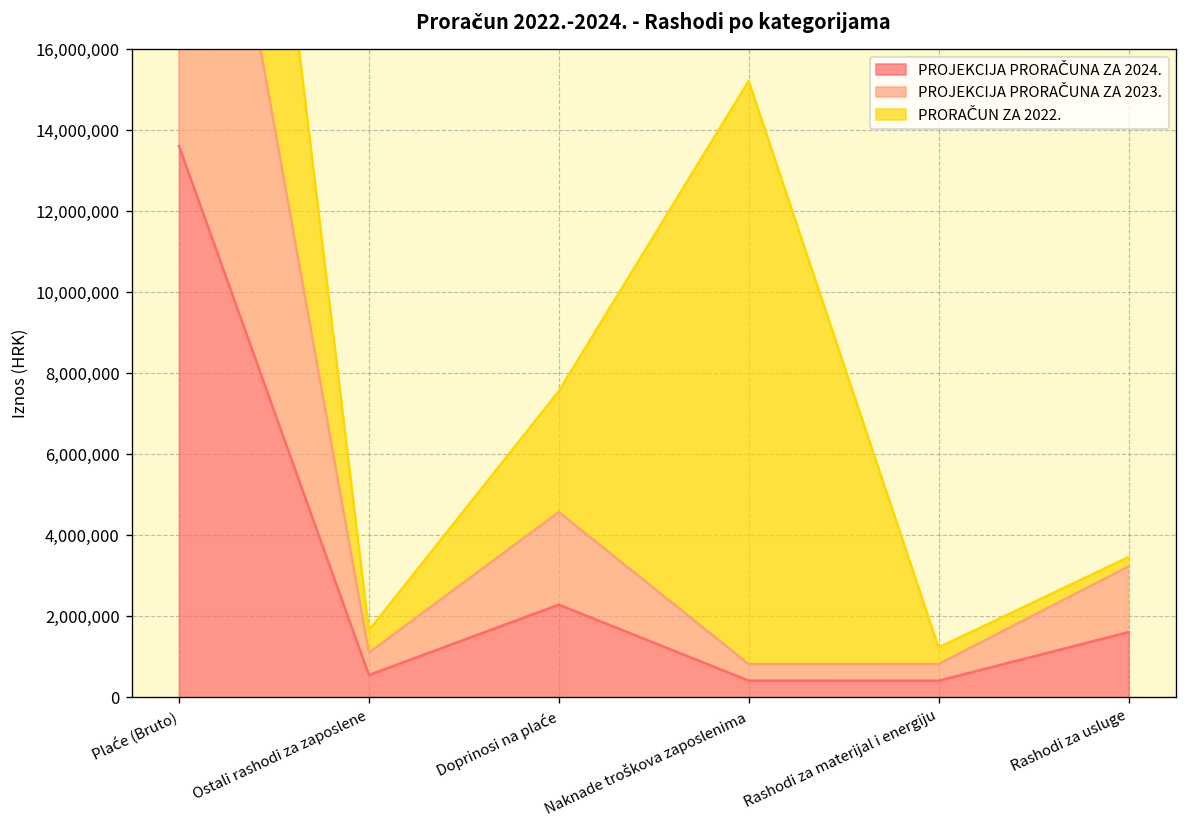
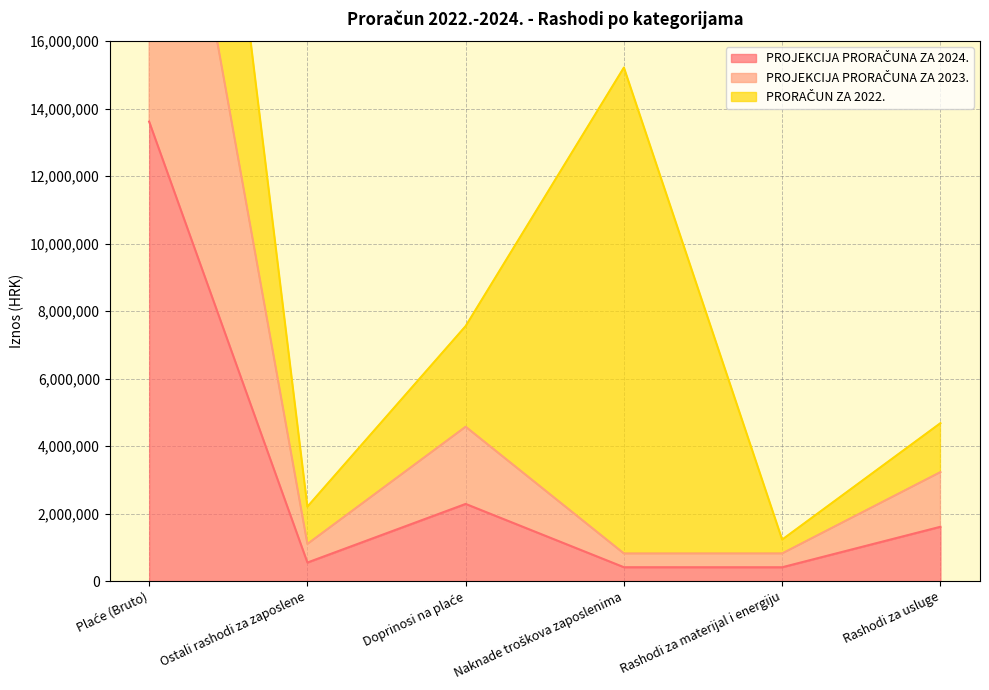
  {
    "PRORAČUN ZA 2022.": {
-     "Ostali rashodi za zaposlene": "600,000",
+     "Ostali rashodi za zaposlene": "1,100,000",
      "Doprinosi na plaće": "3,000,000",
      "Naknade troškova zaposlenima": "14,400,000",
      "Rashodi za materijal i energiju": "400,000",
-     "Rashodi za usluge": "200,000"
+     "Rashodi za usluge": "1,500,000"
    }
  }
